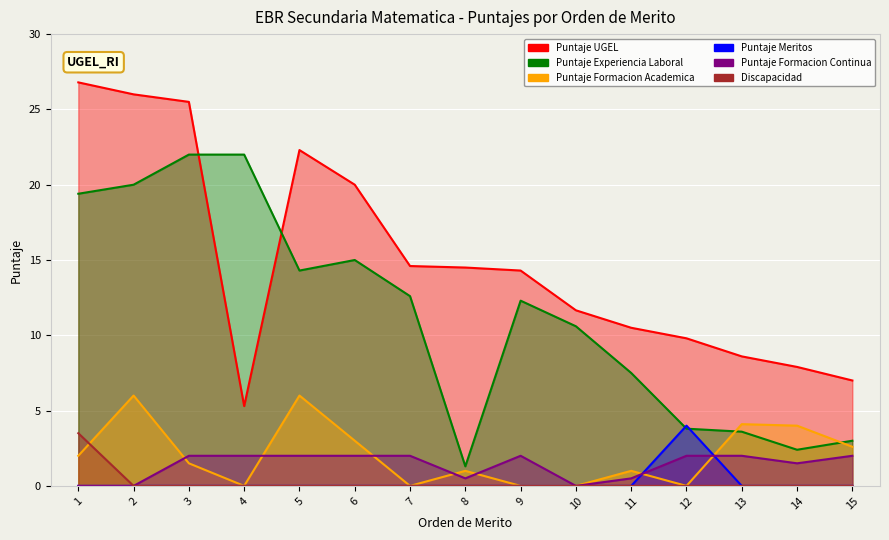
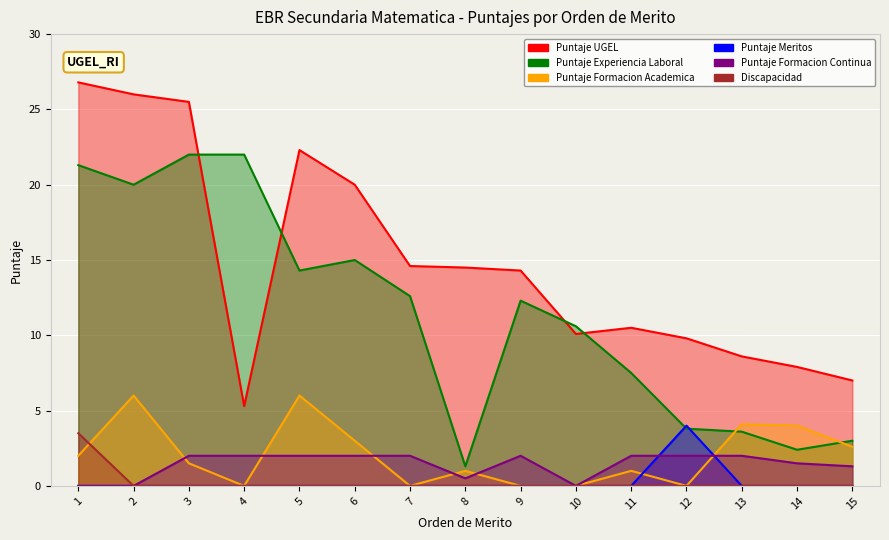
  {
    "Puntaje UGEL": {
      "1": 26.8,
      "2": 26.0,
      "3": 25.5,
      "4": 5.3,
      "5": 22.3,
      "6": 20.0,
      "7": 14.6,
      "8": 14.5,
      "9": 14.3,
-     "10": 11.7,
+     "10": 10.1,
      "11": 10.5,
      "12": 9.8,
      "13": 8.6,
      "14": 7.9,
      "15": 7.0
    },
    "Puntaje Experiencia Laboral": {
-     "1": 19.4,
+     "1": 21.3,
      "2": 20.0,
      "3": 22.0,
      "4": 22.0,
      "5": 14.3,
      "6": 15.0,
      "7": 12.6,
      "8": 1.3,
      "9": 12.3,
      "10": 10.6,
      "11": 7.5,
      "12": 3.8,
      "13": 3.6,
      "14": 2.4,
      "15": 3.0
    },
    "Puntaje Formacion Academica": {
      "1": 2.0,
      "2": 6.0,
      "3": 1.5,
      "5": 6.0,
      "6": 3.0,
      "8": 1.0,
      "11": 1.0,
      "13": 4.1,
      "14": 4.0,
      "15": 2.6
    },
    "Puntaje Meritos": {
      "12": 4.0
    },
    "Puntaje Formacion Continua": {
      "3": 2.0,
      "4": 2.0,
      "5": 2.0,
      "6": 2.0,
      "7": 2.0,
      "8": 0.5,
      "9": 2.0,
-     "11": 0.5,
+     "11": 2.0,
      "12": 2.0,
      "13": 2.0,
      "14": 1.5,
-     "15": 2.0
+     "15": 1.3
    },
    "Discapacidad": {
      "1": 3.5
    }
  }
